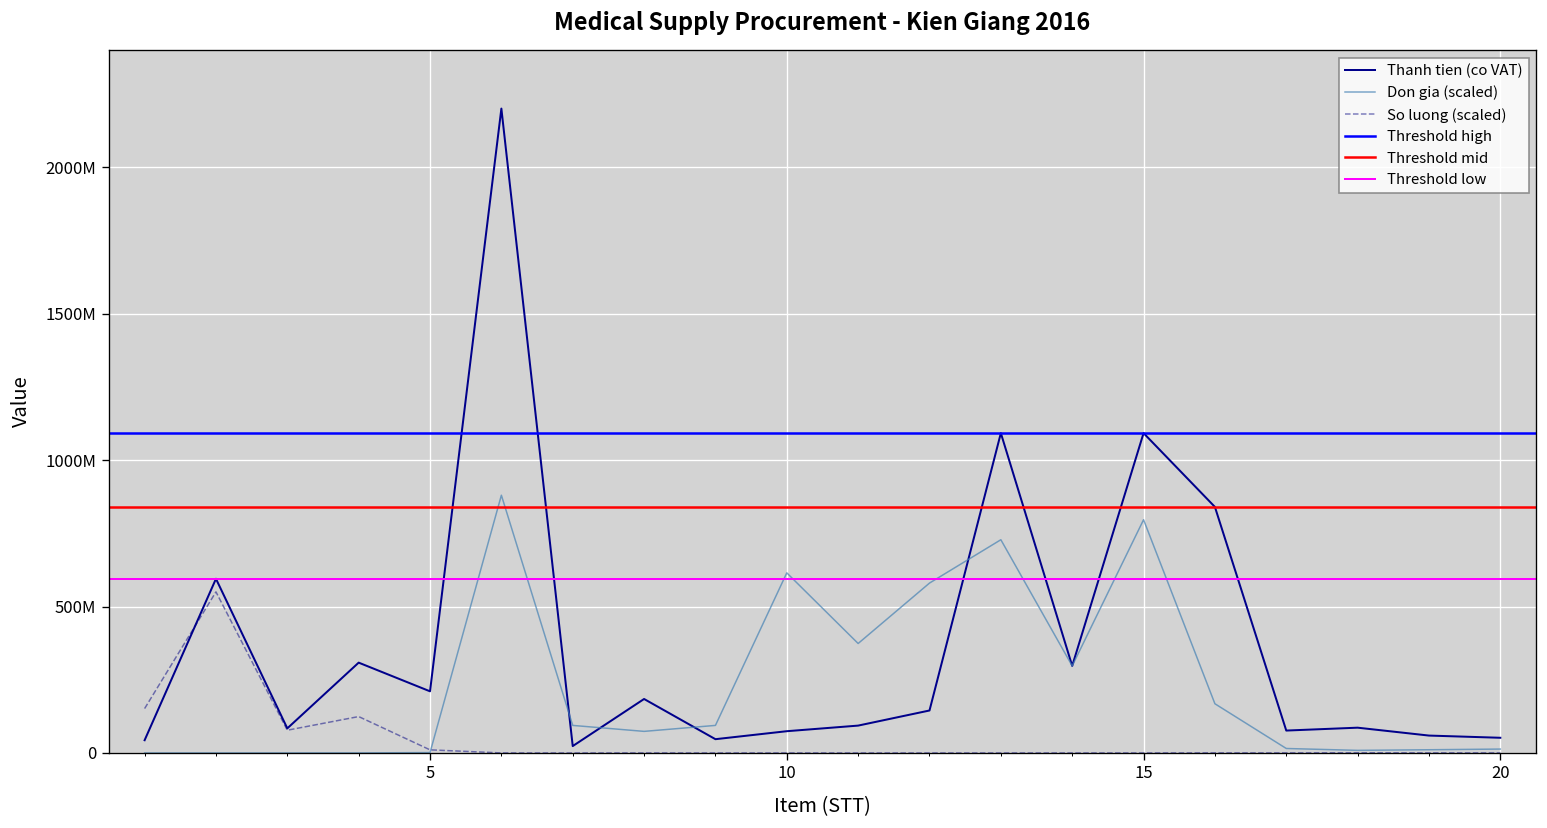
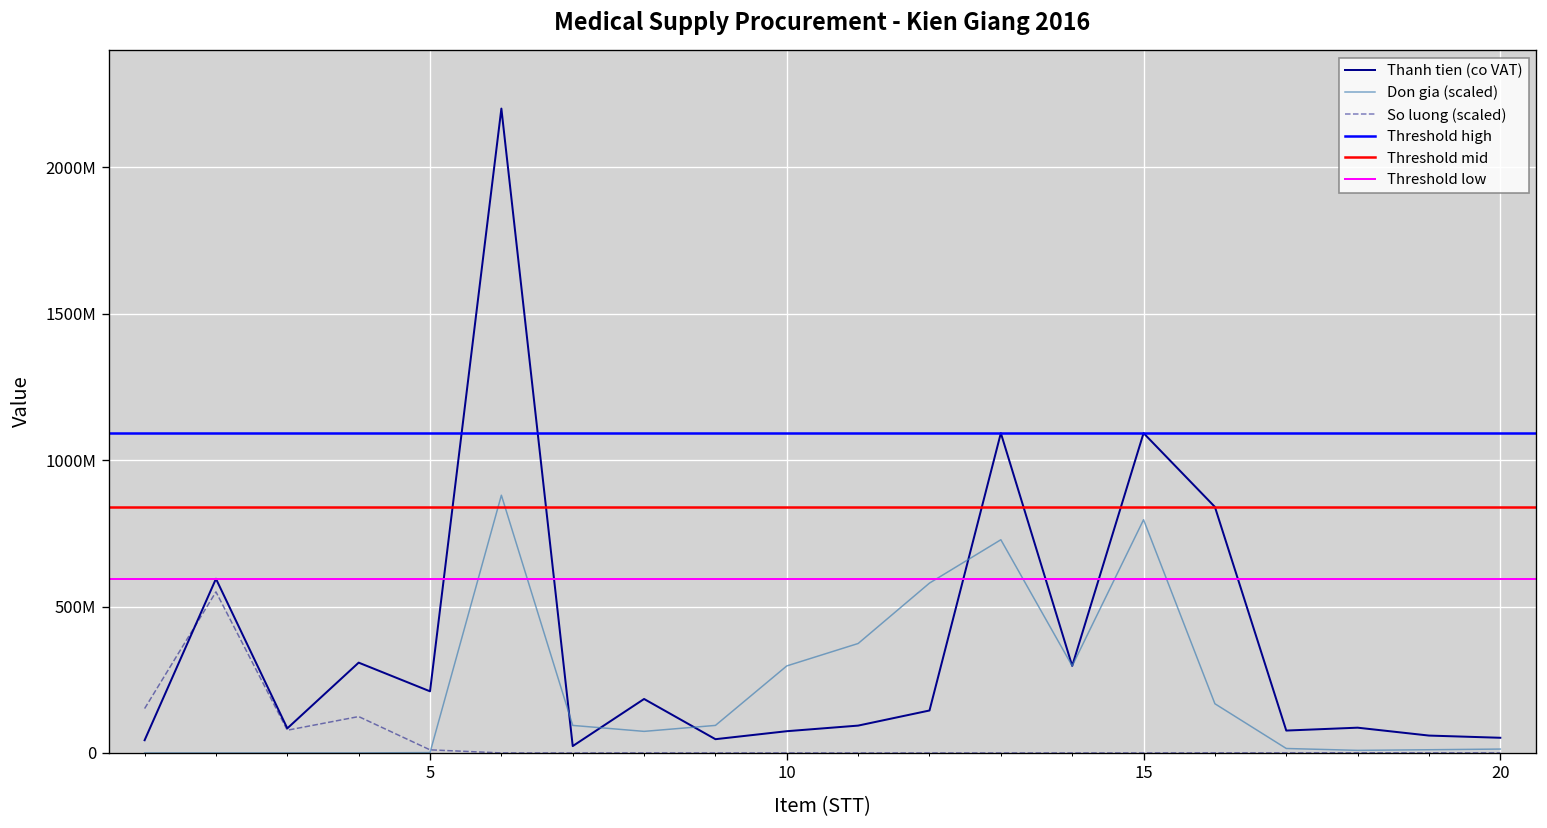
  {
    "Don gia (scaled)": {
-     "10": 610000000,
+     "10": 300000000,
      "15": 800000000,
      "20": 10000000
    }
  }
